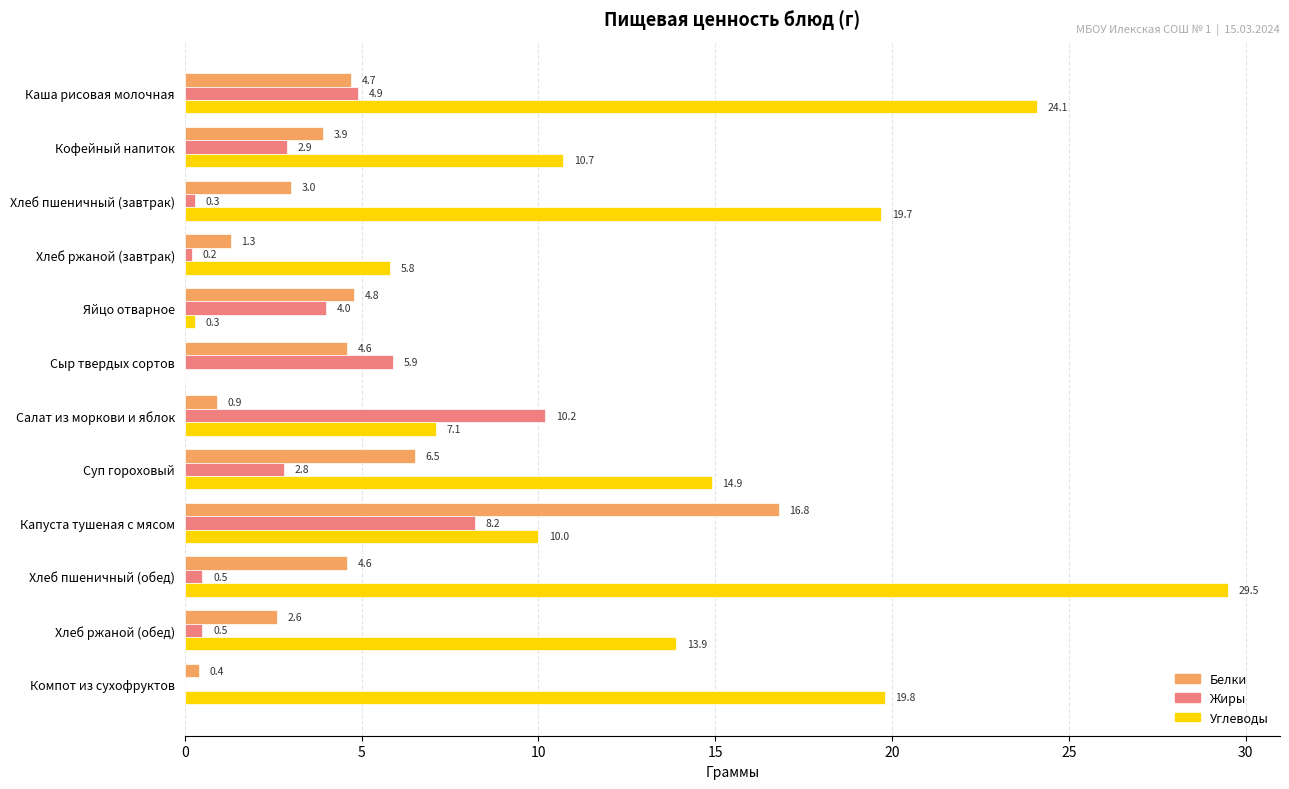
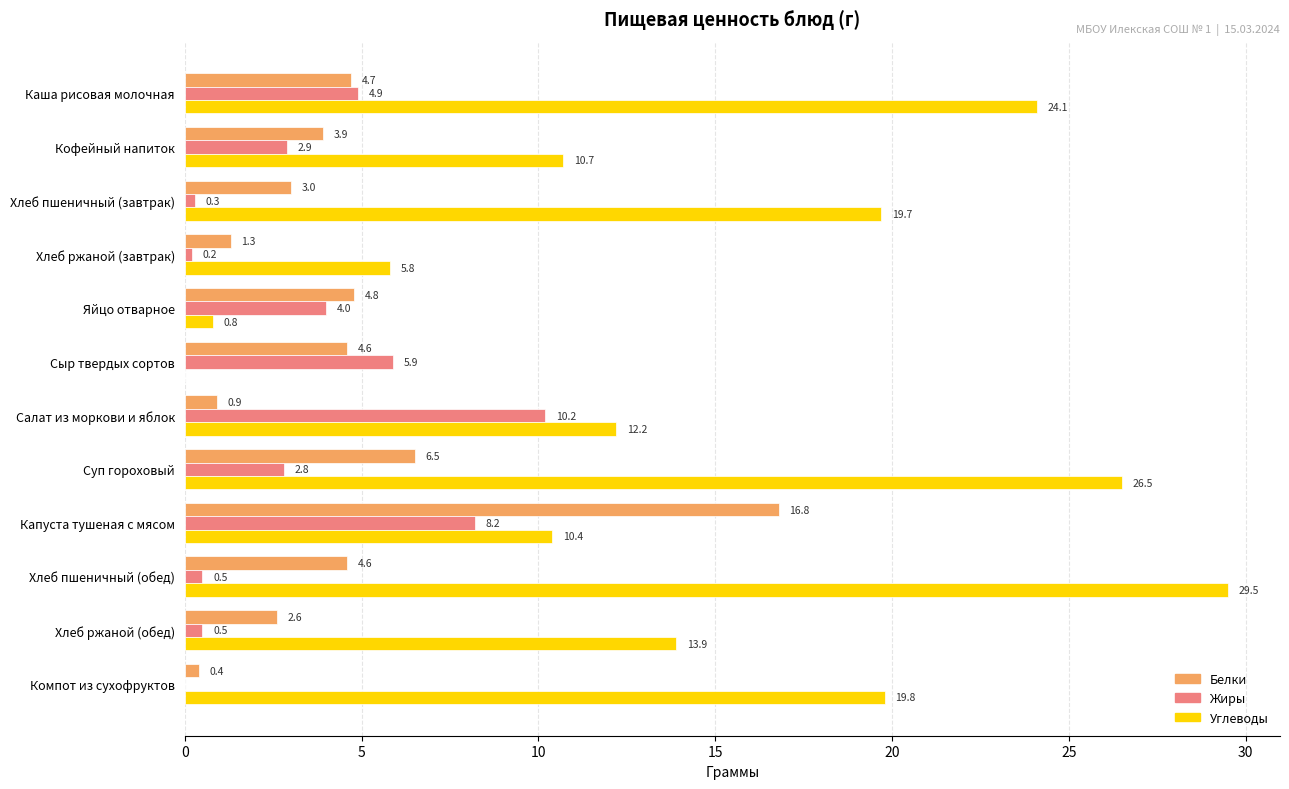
  {
    "Углеводы": {
      "Каша рисовая молочная": 24.1,
      "Кофейный напиток": 10.7,
      "Хлеб пшеничный (завтрак)": 19.7,
      "Хлеб ржаной (завтрак)": 5.8,
-     "Яйцо отварное": 0.3,
-     "Салат из моркови и яблок": 7.1,
-     "Суп гороховый": 14.9,
-     "Капуста тушеная с мясом": 10.0,
+     "Яйцо отварное": 0.8,
+     "Салат из моркови и яблок": 12.2,
+     "Суп гороховый": 26.5,
+     "Капуста тушеная с мясом": 10.4,
      "Хлеб пшеничный (обед)": 29.5,
      "Хлеб ржаной (обед)": 13.9,
      "Компот из сухофруктов": 19.8
    }
  }
